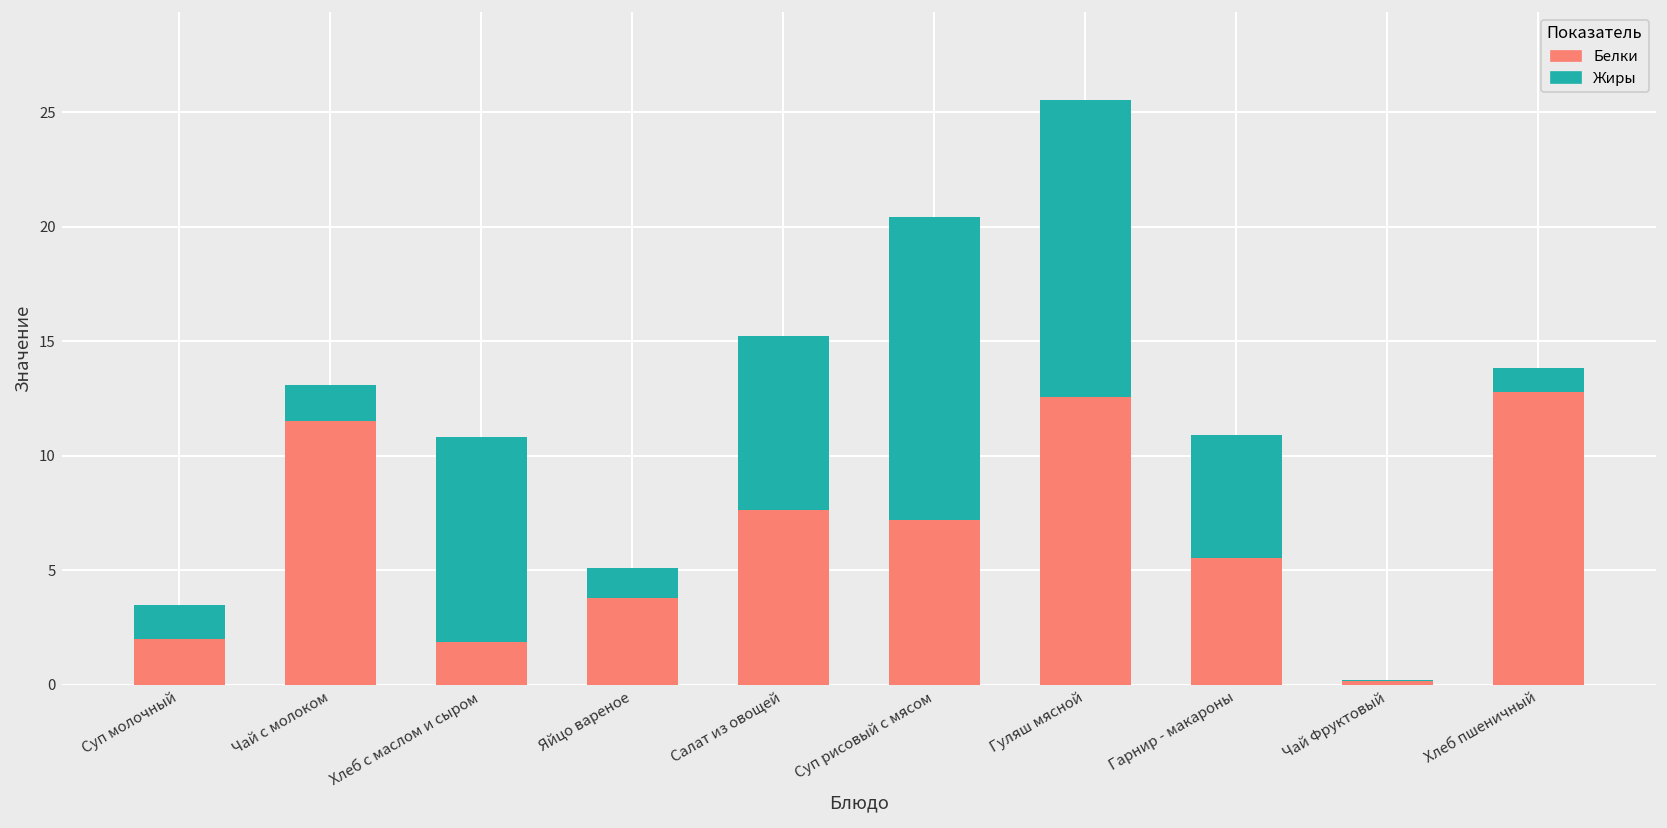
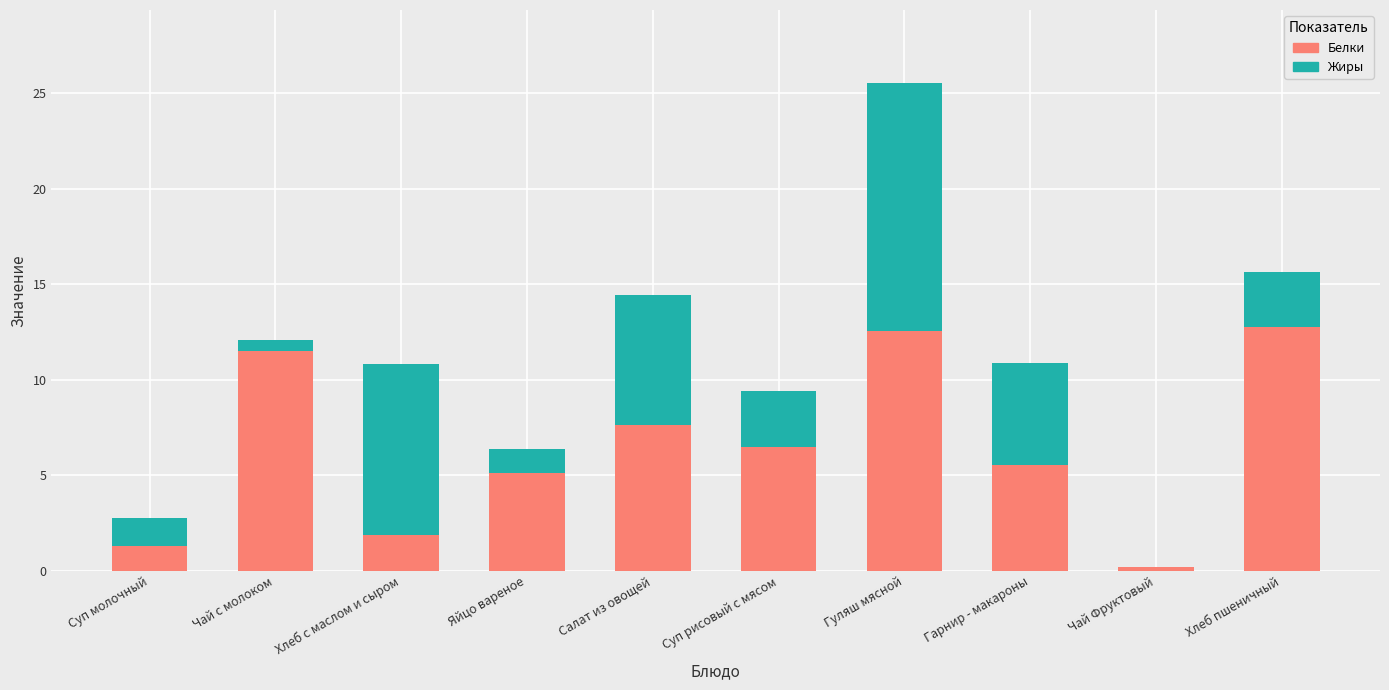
  {
    "Белки": {
-     "Суп молочный": 2.0,
+     "Суп молочный": 1.3,
      "Чай с молоком": 11.5,
      "Хлеб с маслом и сыром": 1.9,
-     "Яйцо вареное": 3.8,
+     "Яйцо вареное": 5.1,
      "Салат из овощей": 7.6,
-     "Суп рисовый с мясом": 7.2,
+     "Суп рисовый с мясом": 6.5,
      "Гуляш мясной": 12.6,
      "Гарнир - макароны": 5.5,
      "Чай Фруктовый": 0.2,
      "Хлеб пшеничный": 12.8
    },
    "Жиры": {
      "Суп молочный": 1.5,
-     "Чай с молоком": 1.6,
+     "Чай с молоком": 0.6,
      "Хлеб с маслом и сыром": 9.0,
      "Яйцо вареное": 1.3,
-     "Салат из овощей": 7.6,
-     "Суп рисовый с мясом": 13.2,
+     "Салат из овощей": 6.8,
+     "Суп рисовый с мясом": 2.9,
      "Гуляш мясной": 13.0,
      "Гарнир - макароны": 5.4,
-     "Хлеб пшеничный": 1.1
+     "Хлеб пшеничный": 2.9
    }
  }
